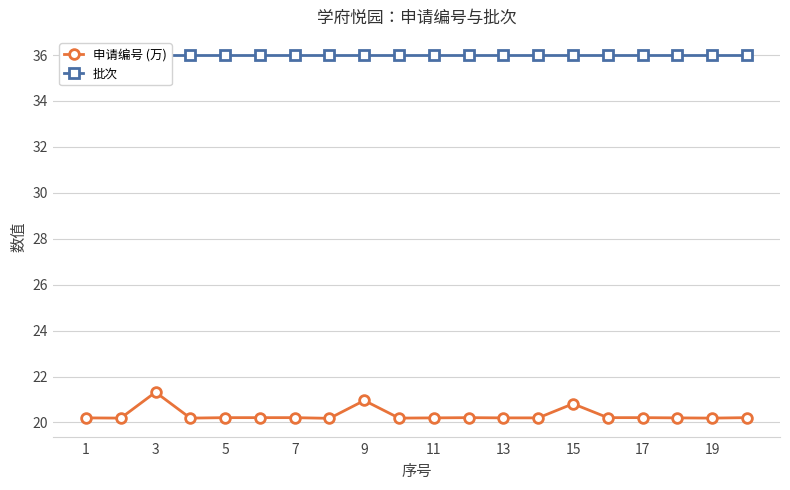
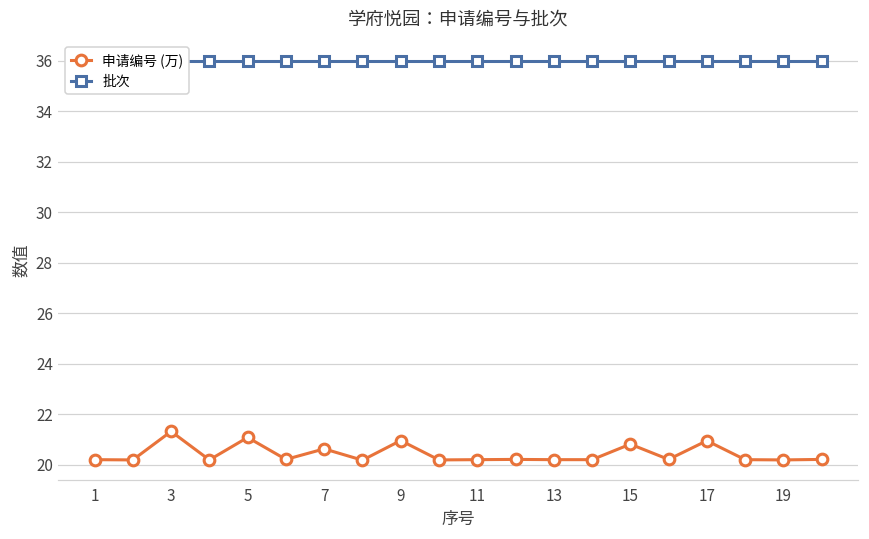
  {
    "申请编号 (万)": {
      "1": 20.2,
      "3": 21.3,
-     "5": 20.2,
-     "7": 20.2,
+     "5": 21.1,
+     "7": 20.6,
      "9": 21.0,
      "11": 20.2,
      "13": 20.2,
      "15": 20.8,
-     "17": 20.2,
+     "17": 20.9,
      "19": 20.2
    },
    "批次": {
      "5": 36.0,
      "7": 36.0,
      "9": 36.0,
      "11": 36.0,
      "13": 36.0,
      "15": 36.0,
      "17": 36.0,
      "19": 36.0
    }
  }
